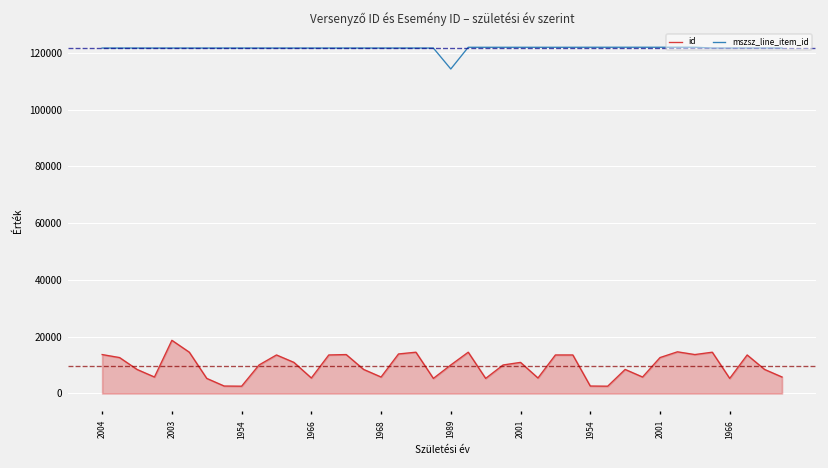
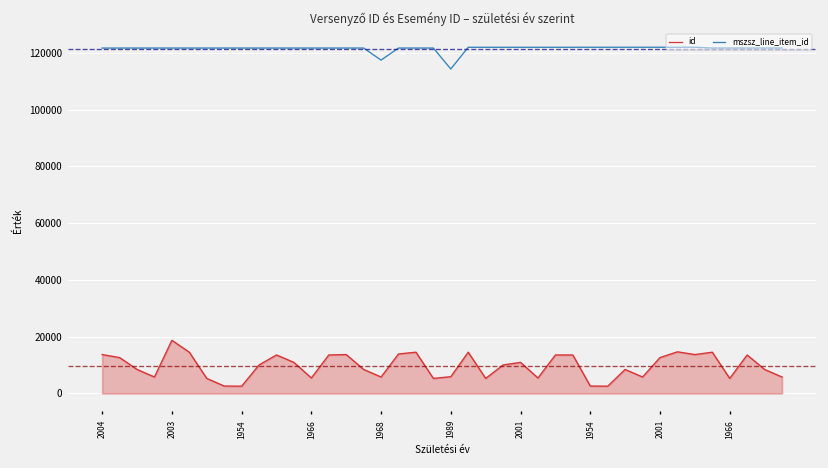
  {
    "id": {
      "2004": 14000,
      "2003": 19000,
      "1968": 6000,
-     "1989": 10000
+     "1989": 6000
    },
    "mszsz_line_item_id": {
      "2004": 122000,
      "2003": 122000,
-     "1968": 122000,
+     "1968": 117000,
      "1989": 114000
    }
  }
